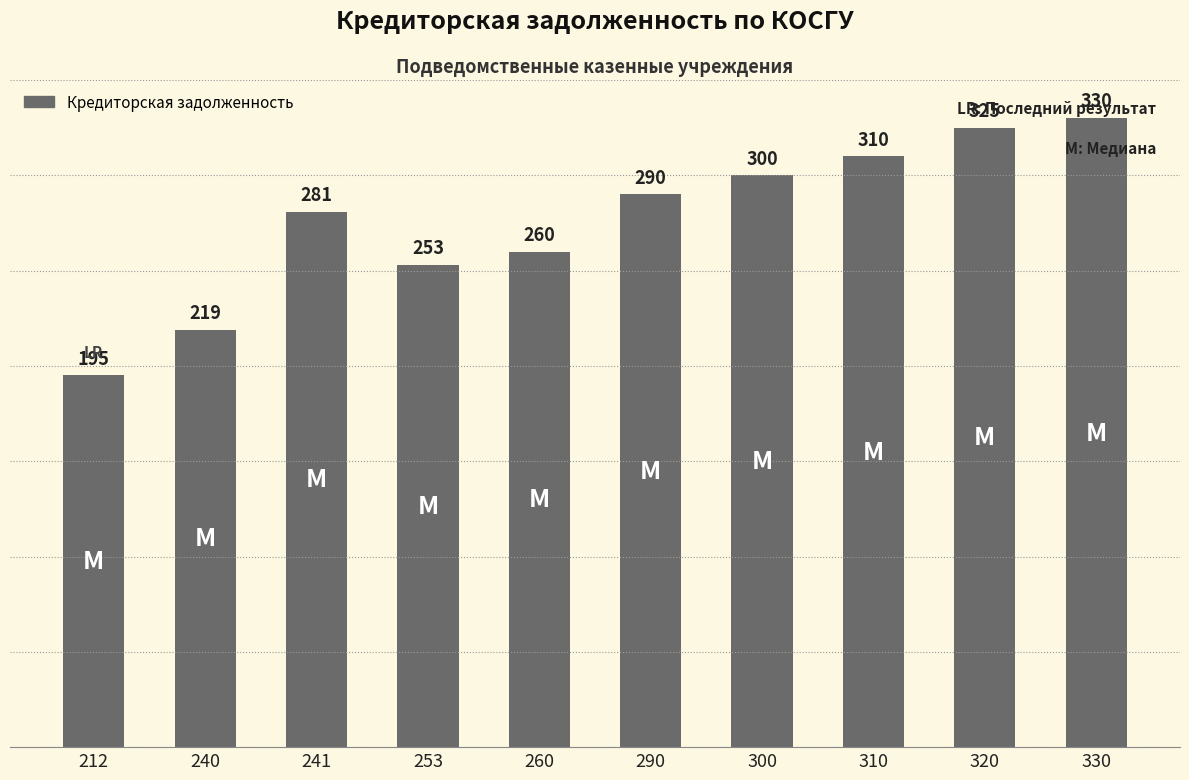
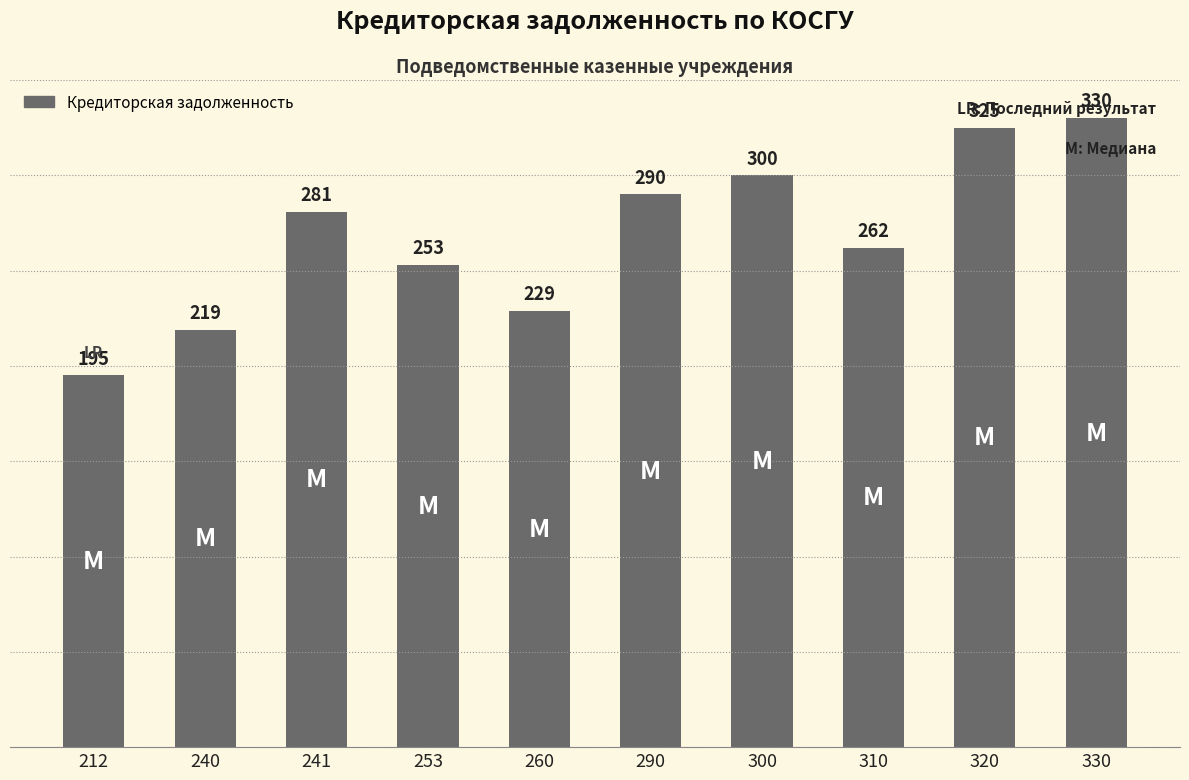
  {
    "240": 219,
    "241": 281,
    "253": 253,
-   "260": 260,
+   "260": 229,
    "290": 290,
    "300": 300,
-   "310": 310
+   "310": 262
  }
